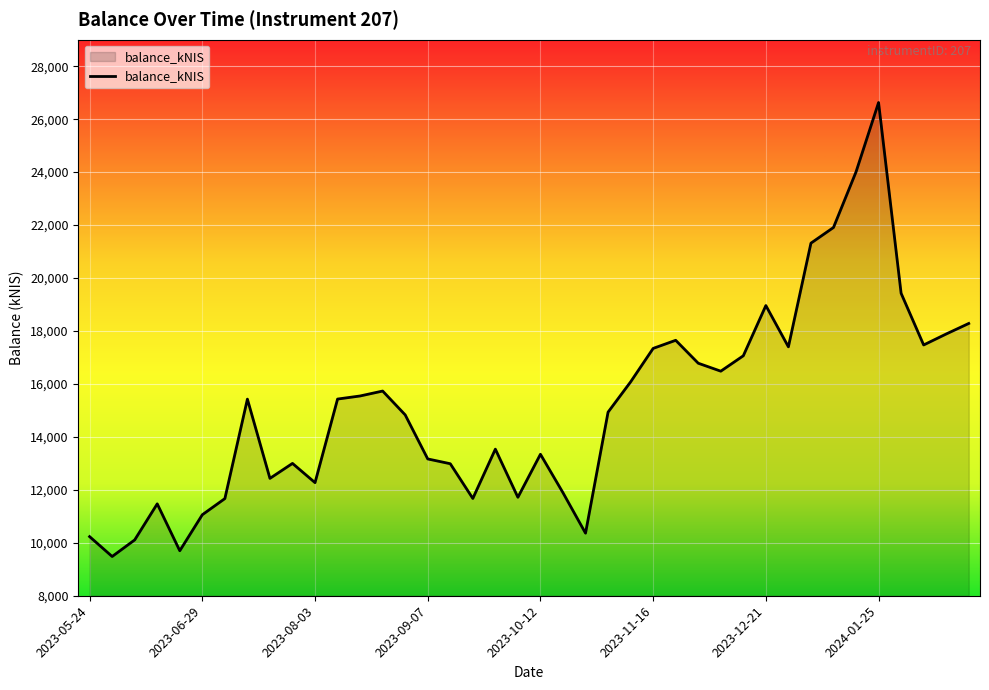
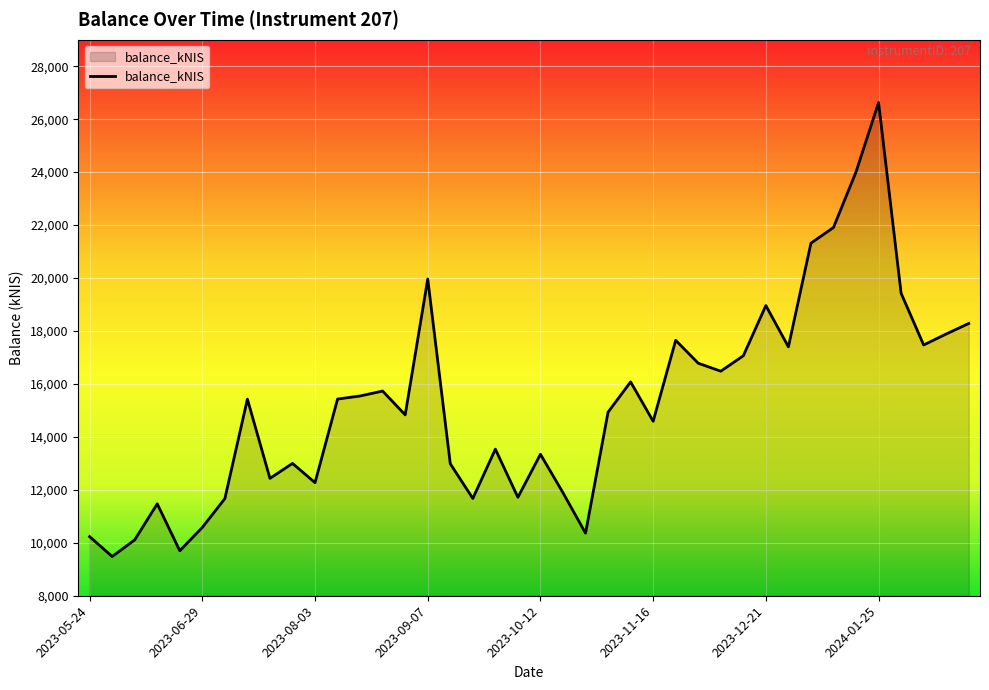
  {
    "2023-05-24": "10,200",
-   "2023-06-29": "11,100",
+   "2023-06-29": "10,600",
    "2023-08-03": "12,300",
-   "2023-09-07": "13,200",
+   "2023-09-07": "20,000",
    "2023-10-12": "13,300",
-   "2023-11-16": "17,300",
+   "2023-11-16": "14,600",
    "2023-12-21": "19,000",
    "2024-01-25": "26,600"
  }
